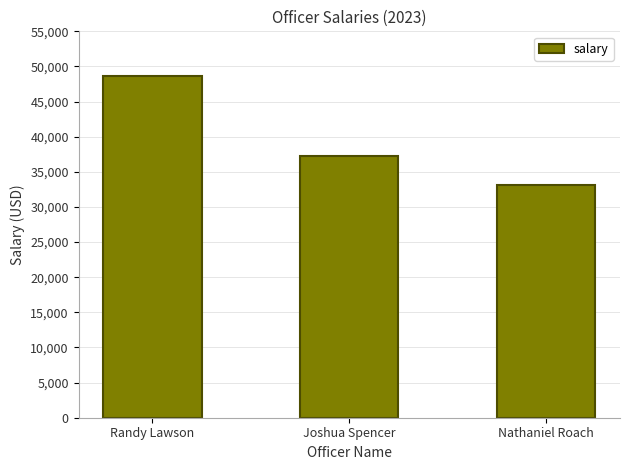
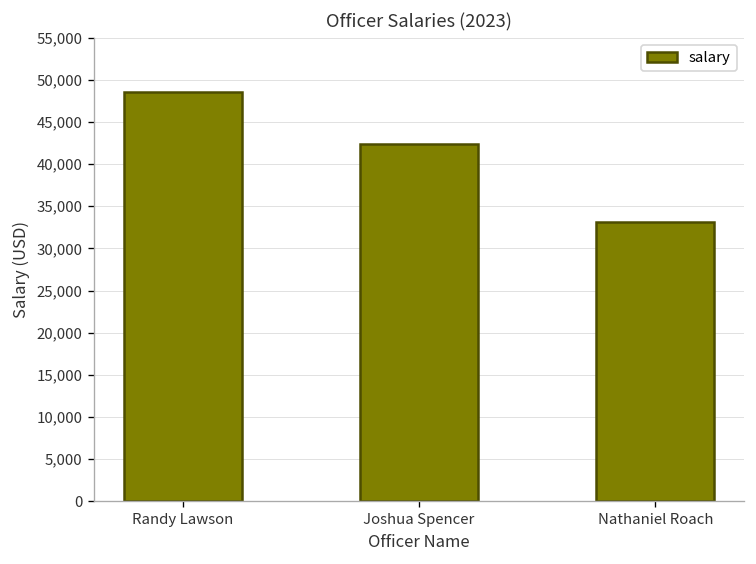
  {
    "Randy Lawson": "49,000",
-   "Joshua Spencer": "37,000",
+   "Joshua Spencer": "42,000",
    "Nathaniel Roach": "33,000"
  }
